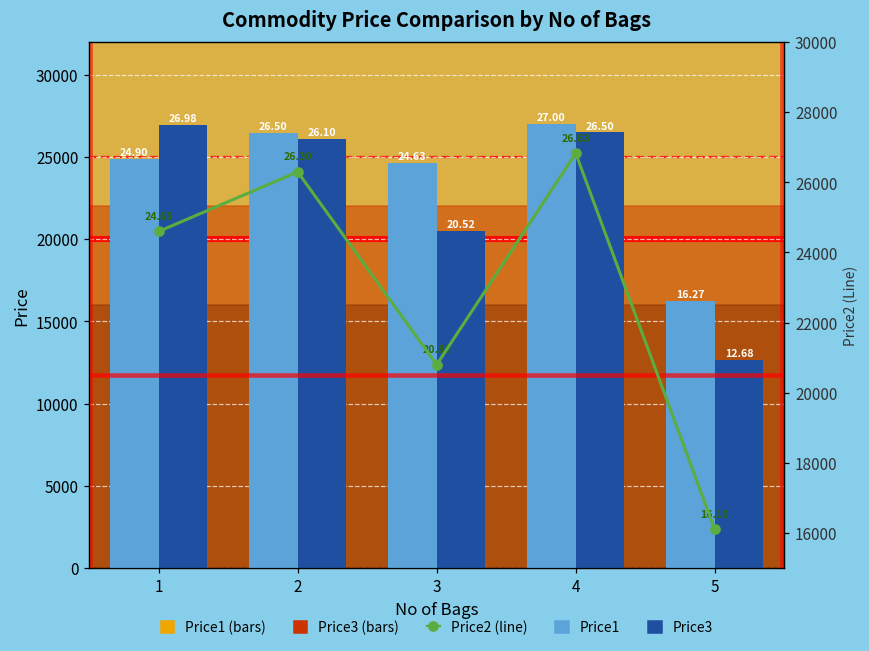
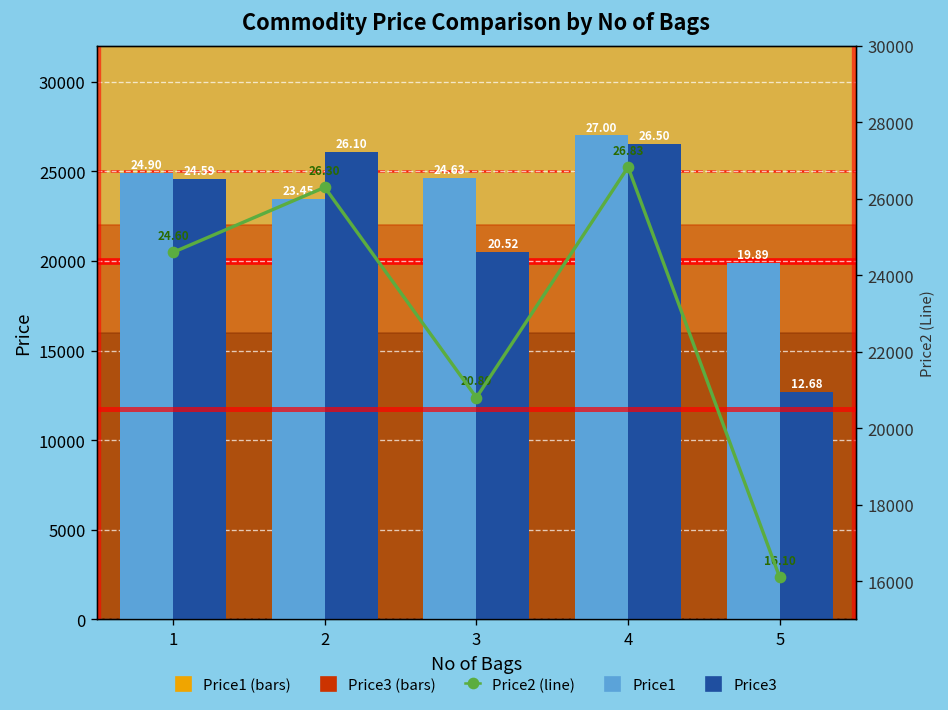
  {
    "Price1": {
-     "2": 26.50,
-     "5": 16.27
+     "2": 23.45,
+     "5": 19.89
    },
    "Price3": {
-     "1": 26.98
+     "1": 24.59
    }
  }
